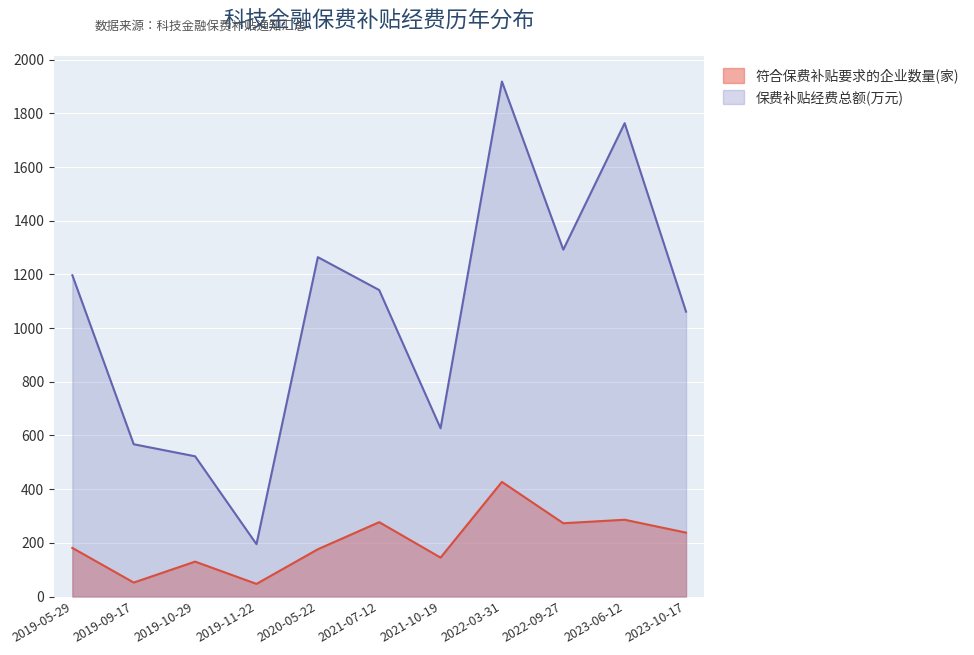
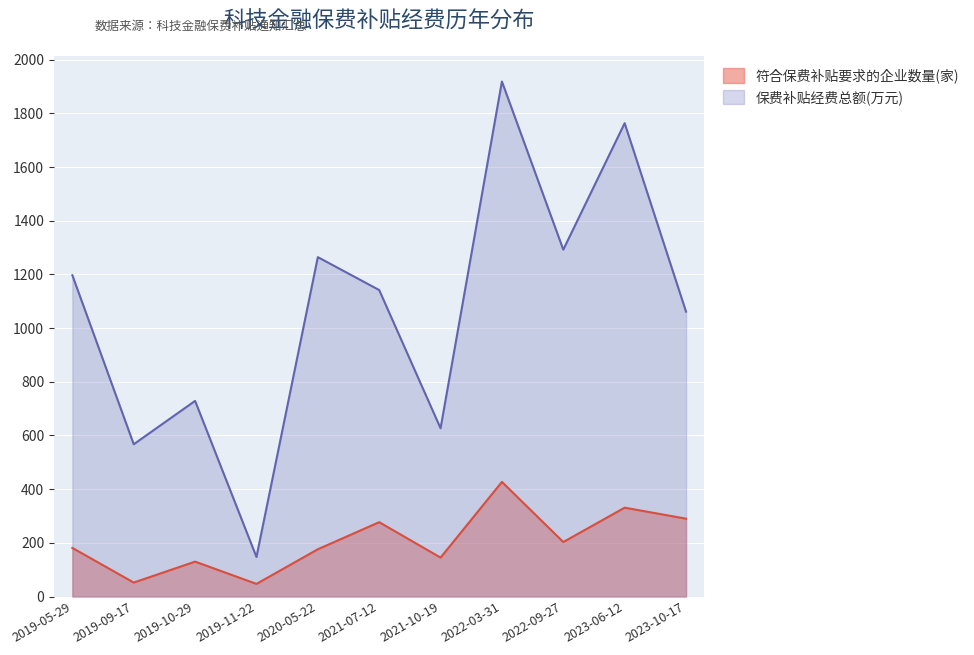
  {
    "符合保费补贴要求的企业数量(家)": {
      "2019-05-29": 180,
      "2019-09-17": 50,
      "2019-10-29": 130,
      "2019-11-22": 50,
      "2020-05-22": 180,
      "2021-07-12": 280,
      "2021-10-19": 150,
      "2022-03-31": 430,
-     "2022-09-27": 270,
-     "2023-06-12": 290,
-     "2023-10-17": 240
+     "2022-09-27": 200,
+     "2023-06-12": 330,
+     "2023-10-17": 290
    },
    "保费补贴经费总额(万元)": {
      "2019-05-29": 1200,
      "2019-09-17": 570,
-     "2019-10-29": 520,
-     "2019-11-22": 200,
+     "2019-10-29": 730,
+     "2019-11-22": 150,
      "2020-05-22": 1260,
      "2021-07-12": 1140,
      "2021-10-19": 630,
      "2022-03-31": 1920,
      "2022-09-27": 1290,
      "2023-06-12": 1760,
      "2023-10-17": 1060
    }
  }
